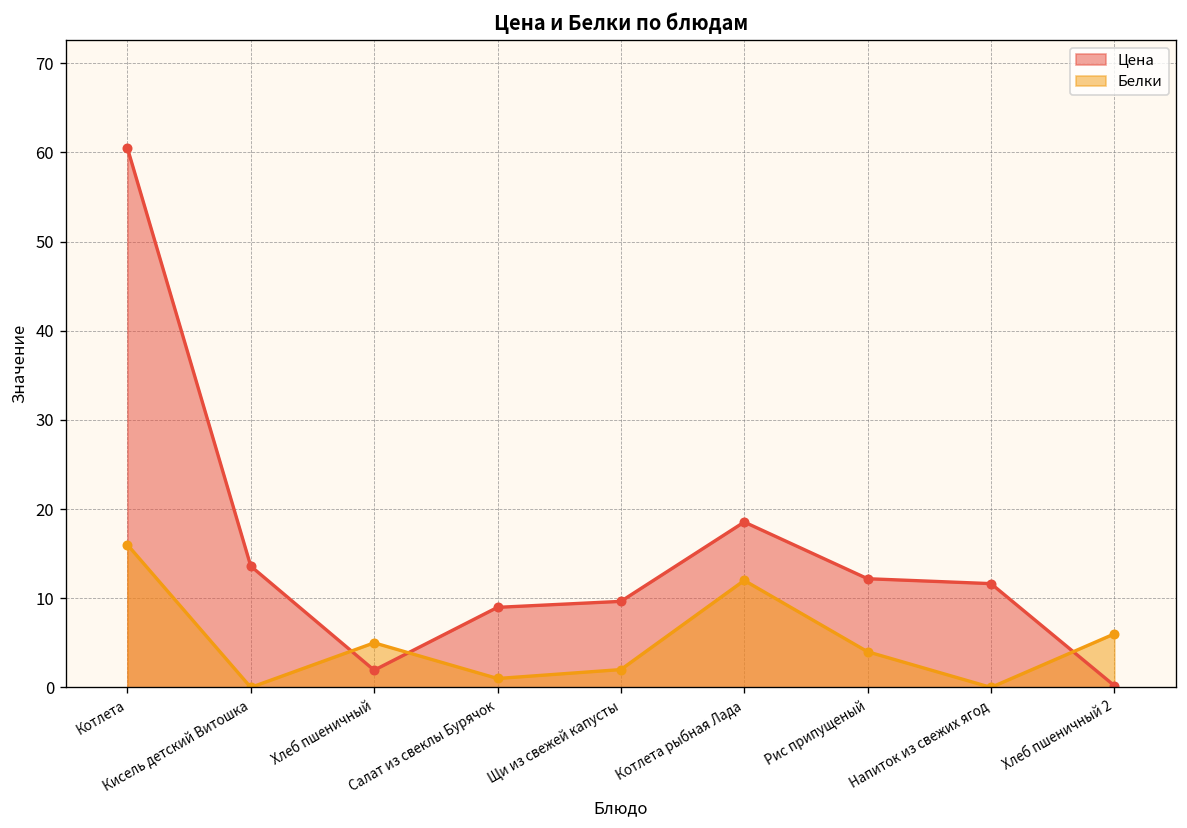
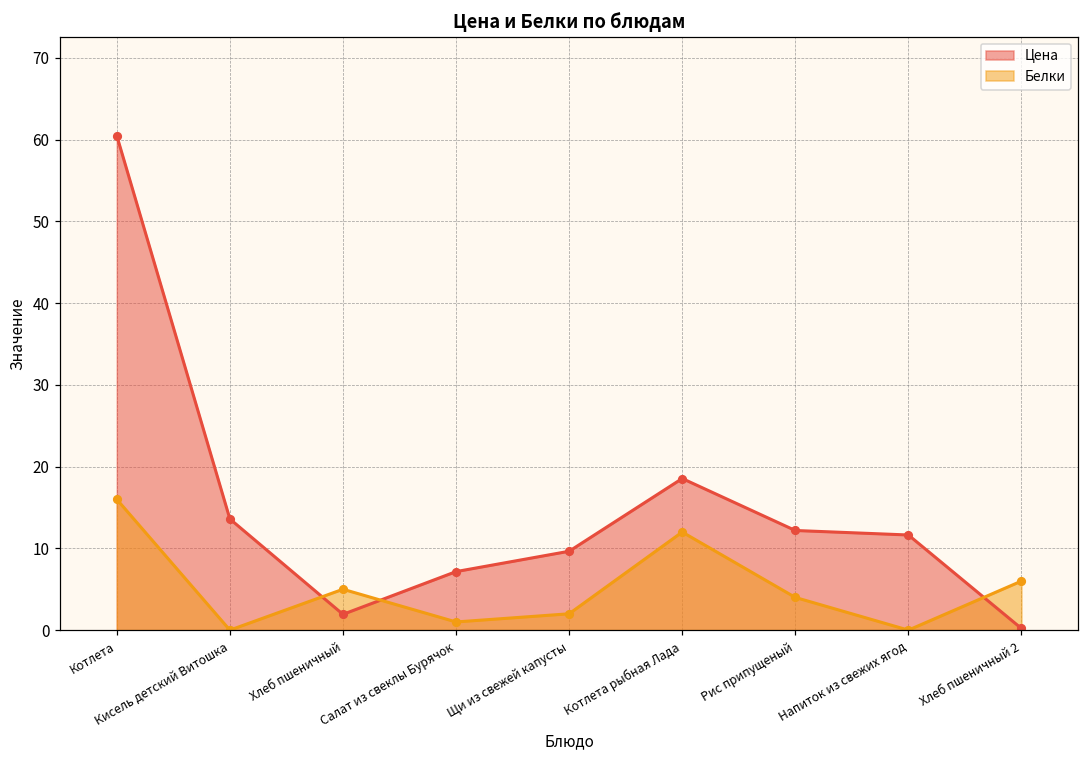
  {
    "Цена": {
      "Котлета": 60,
      "Кисель детский Витошка": 14,
      "Хлеб пшеничный": 2,
-     "Салат из свеклы Бурячок": 9,
+     "Салат из свеклы Бурячок": 7,
      "Щи из свежей капусты": 10,
      "Котлета рыбная Лада": 19,
      "Рис припущеный": 12,
      "Напиток из свежих ягод": 12,
      "Хлеб пшеничный 2": 0
    },
    "Белки": {
      "Котлета": 16,
      "Кисель детский Витошка": 0,
      "Хлеб пшеничный": 5,
      "Салат из свеклы Бурячок": 1,
      "Щи из свежей капусты": 2,
      "Котлета рыбная Лада": 12,
      "Рис припущеный": 4,
      "Напиток из свежих ягод": 0,
      "Хлеб пшеничный 2": 6
    }
  }
